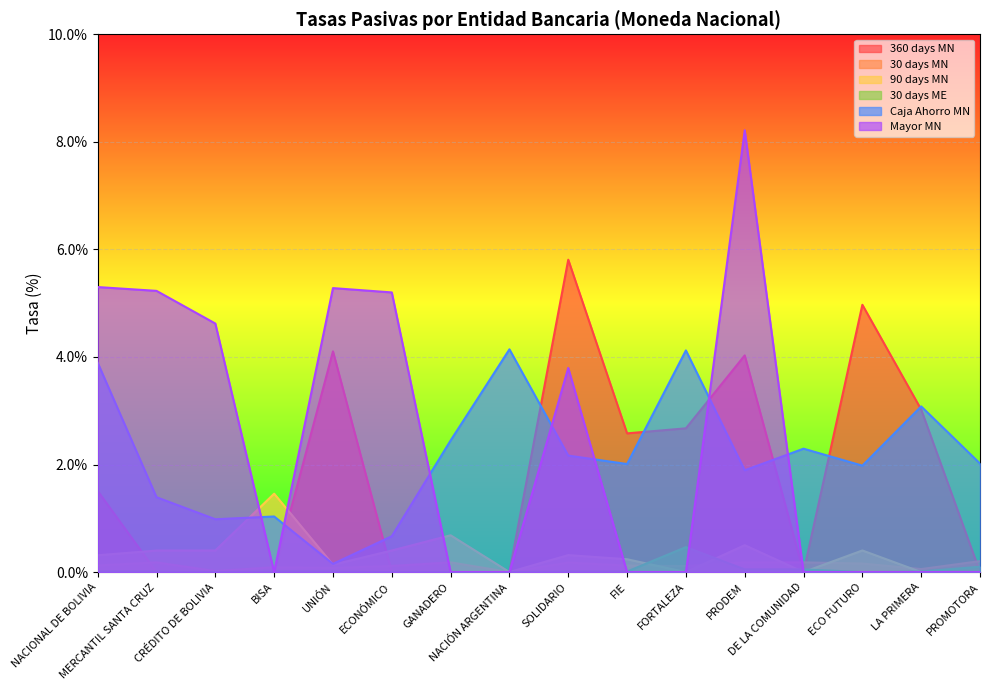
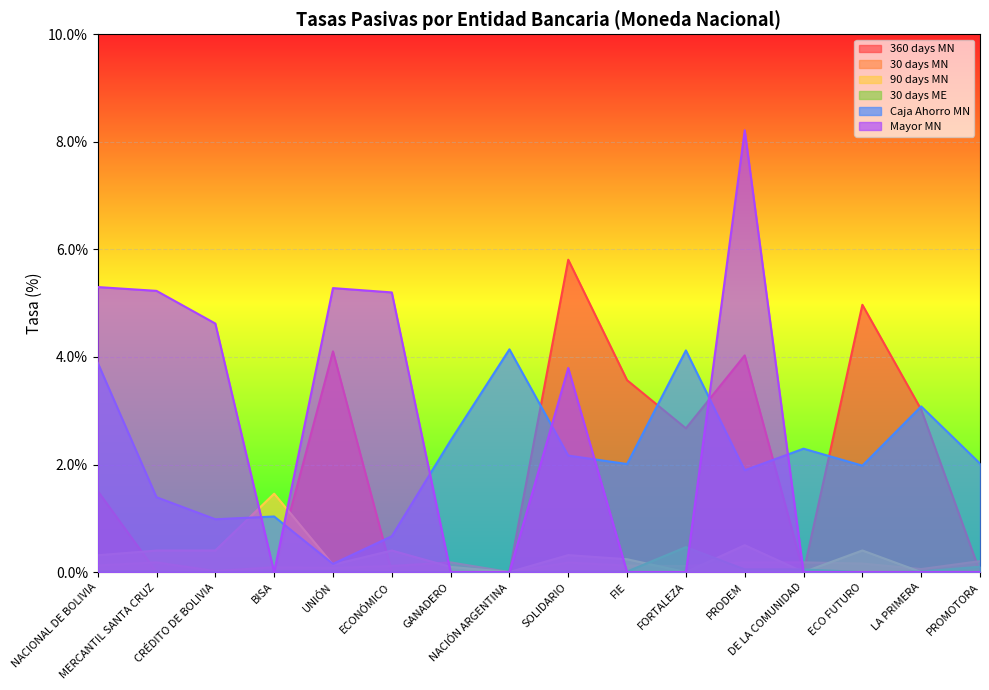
  {
    "360 days MN": {
      "NACIONAL DE BOLIVIA": "1.5%",
      "UNIÓN": "4.1%",
      "SOLIDARIO": "5.8%",
-     "FIE": "2.6%",
+     "FIE": "3.6%",
      "FORTALEZA": "2.7%",
      "PRODEM": "4.0%",
      "ECO FUTURO": "5.0%",
      "LA PRIMERA": "3.0%"
    },
    "30 days MN": {
      "NACIONAL DE BOLIVIA": "0.1%",
      "MERCANTIL SANTA CRUZ": "0.2%",
      "BISA": "0.1%",
      "UNIÓN": "0.1%",
      "ECONÓMICO": "0.1%",
      "GANADERO": "0.2%",
      "SOLIDARIO": "0.2%",
      "FIE": "0.1%",
      "FORTALEZA": "0.1%",
      "PRODEM": "0.2%",
      "DE LA COMUNIDAD": "0.2%",
      "ECO FUTURO": "0.2%",
      "PROMOTORA": "0.2%"
    },
    "90 days MN": {
      "NACIONAL DE BOLIVIA": "0.3%",
      "MERCANTIL SANTA CRUZ": "0.4%",
      "CRÉDITO DE BOLIVIA": "0.4%",
      "BISA": "1.5%",
      "ECONÓMICO": "0.4%",
-     "GANADERO": "0.7%",
+     "GANADERO": "0.1%",
      "SOLIDARIO": "0.3%",
      "FIE": "0.2%",
      "PRODEM": "0.5%",
      "ECO FUTURO": "0.4%"
    },
    "30 days ME": {
      "NACIONAL DE BOLIVIA": "0.0%",
      "UNIÓN": "0.0%",
      "SOLIDARIO": "0.0%",
      "FORTALEZA": "0.5%",
      "PRODEM": "0.1%",
      "DE LA COMUNIDAD": "0.1%",
      "PROMOTORA": "0.1%"
    },
    "Caja Ahorro MN": {
      "NACIONAL DE BOLIVIA": "3.9%",
      "MERCANTIL SANTA CRUZ": "1.4%",
      "CRÉDITO DE BOLIVIA": "1.0%",
      "BISA": "1.0%",
      "ECONÓMICO": "0.7%",
      "GANADERO": "2.4%",
      "NACIÓN ARGENTINA": "4.1%",
      "SOLIDARIO": "2.2%",
      "FIE": "2.0%",
      "FORTALEZA": "4.1%",
      "PRODEM": "1.9%",
      "DE LA COMUNIDAD": "2.3%",
      "ECO FUTURO": "2.0%",
      "LA PRIMERA": "3.1%",
      "PROMOTORA": "2.0%"
    },
    "Mayor MN": {
      "NACIONAL DE BOLIVIA": "5.3%",
      "MERCANTIL SANTA CRUZ": "5.2%",
      "CRÉDITO DE BOLIVIA": "4.6%",
      "UNIÓN": "5.3%",
      "ECONÓMICO": "5.2%",
      "SOLIDARIO": "3.8%",
      "PRODEM": "8.2%"
    }
  }
